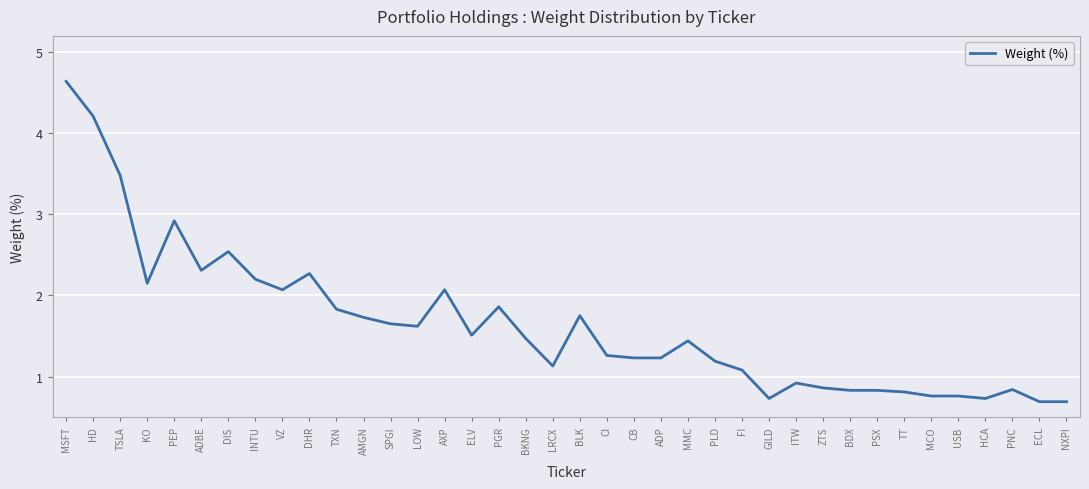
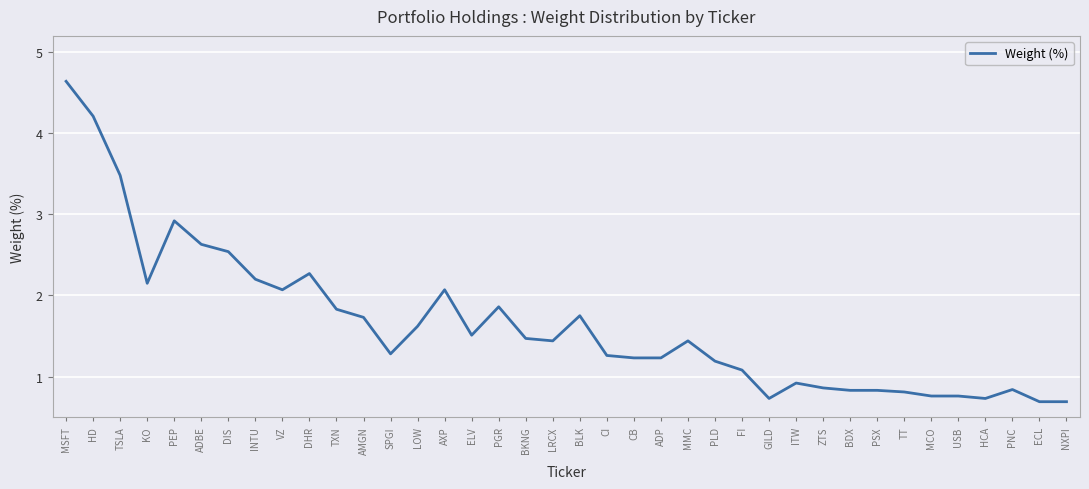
  {
    "MSFT": 4.6,
    "HD": 4.2,
    "TSLA": 3.5,
    "KO": 2.2,
    "PEP": 2.9,
-   "ADBE": 2.3,
+   "ADBE": 2.6,
    "DIS": 2.5,
    "INTU": 2.2,
    "VZ": 2.1,
    "DHR": 2.3,
    "TXN": 1.8,
    "AMGN": 1.7,
-   "SPGI": 1.7,
+   "SPGI": 1.3,
    "LOW": 1.6,
    "AXP": 2.1,
    "ELV": 1.5,
    "PGR": 1.9,
    "BKNG": 1.5,
-   "LRCX": 1.1,
+   "LRCX": 1.4,
    "BLK": 1.8,
    "CI": 1.3,
    "CB": 1.2,
    "ADP": 1.2,
    "MMC": 1.4,
    "PLD": 1.2,
    "FI": 1.1,
    "GILD": 0.7,
    "ITW": 0.9,
    "ZTS": 0.9,
    "BDX": 0.8,
    "PSX": 0.8,
    "TT": 0.8,
    "MCO": 0.8,
    "USB": 0.8,
    "HCA": 0.7,
    "PNC": 0.8,
    "ECL": 0.7,
    "NXPI": 0.7
  }
